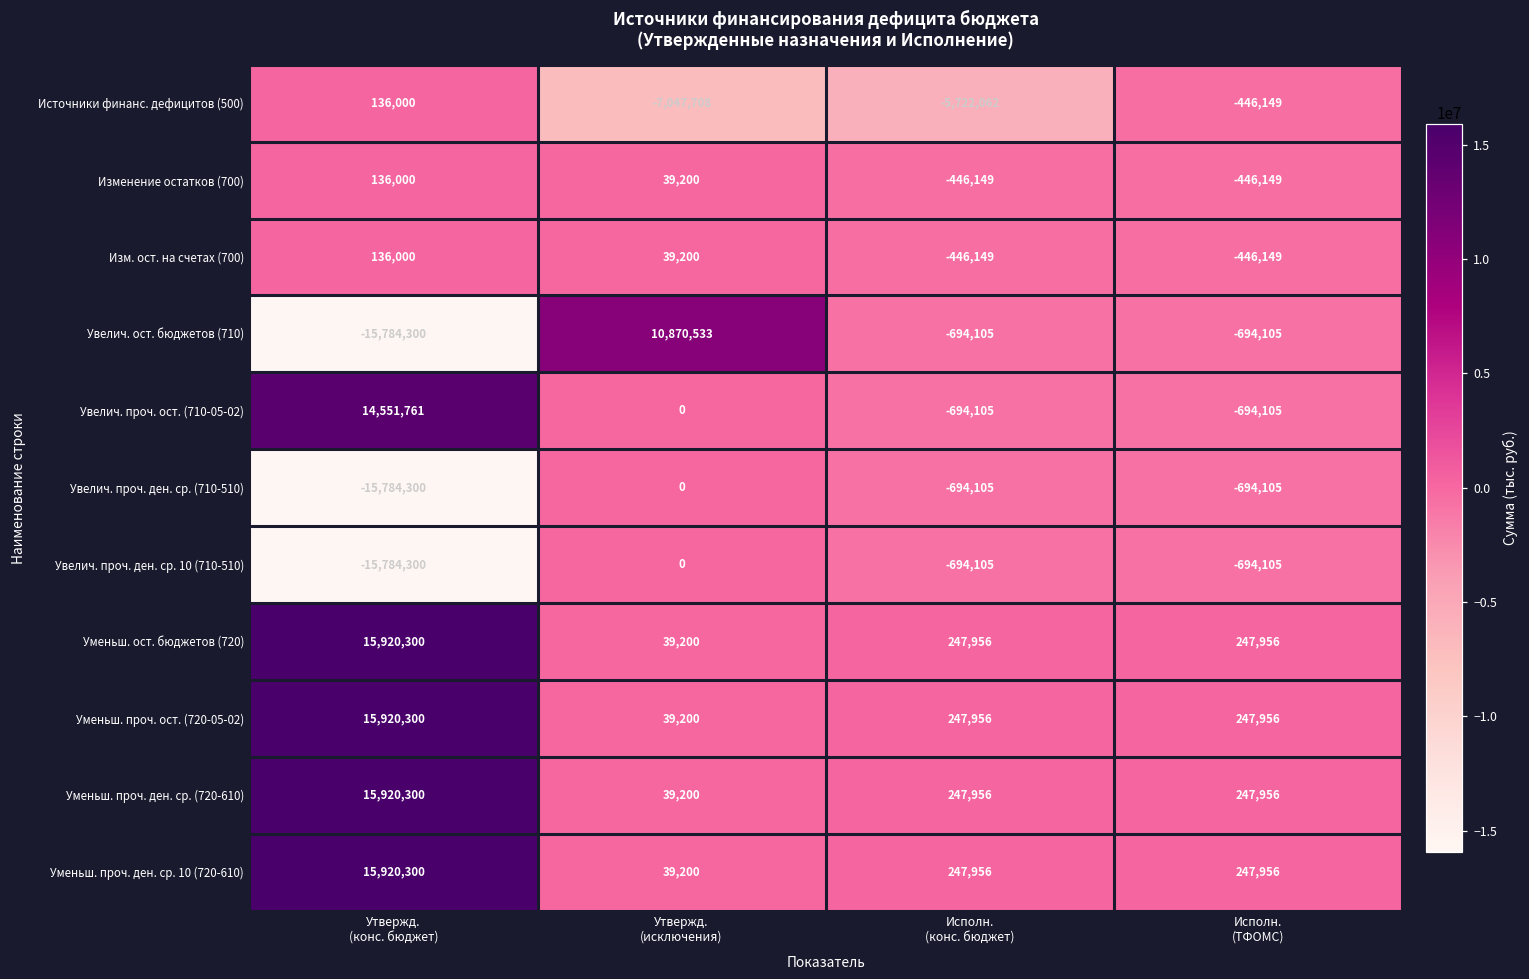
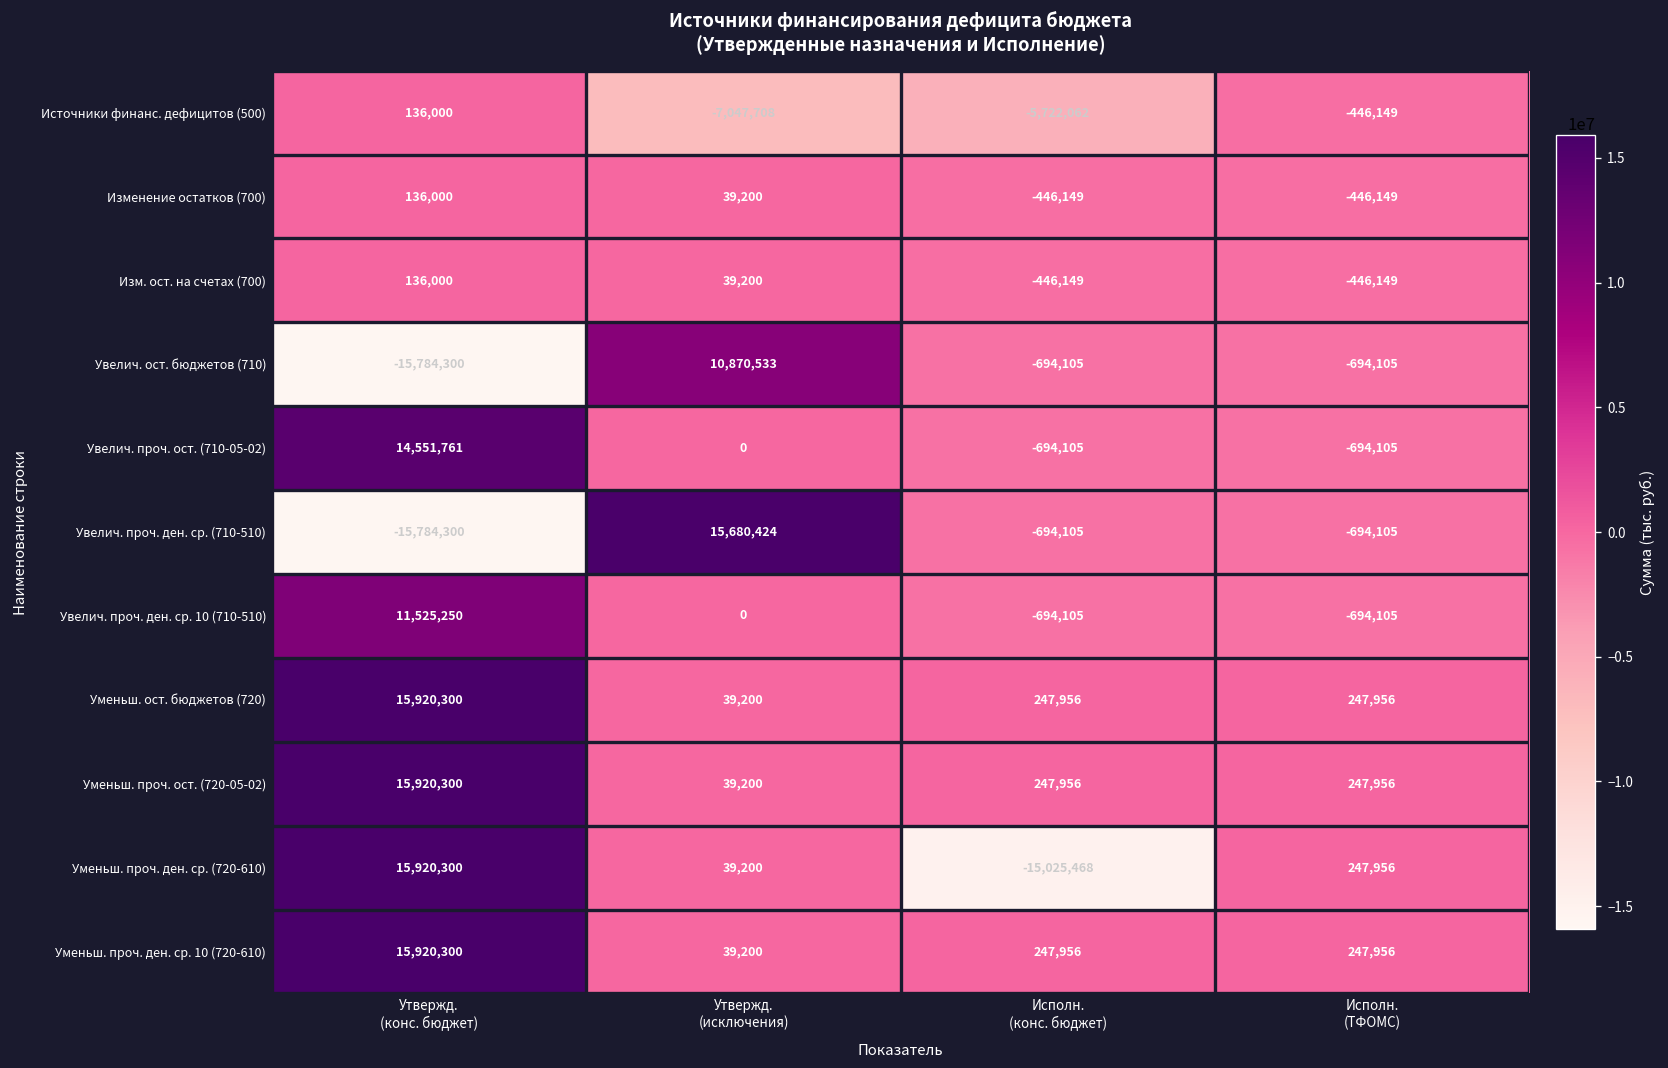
  {
    "Источники финанс. дефицитов (500)": {
      "Утвержд. (конс. бюджет)": "136,000",
      "Исполн. (ТФОМС)": "-446,149"
    },
    "Изменение остатков (700)": {
      "Утвержд. (конс. бюджет)": "136,000",
      "Утвержд. (исключения)": "39,200",
      "Исполн. (конс. бюджет)": "-446,149",
      "Исполн. (ТФОМС)": "-446,149"
    },
    "Изм. ост. на счетах (700)": {
      "Утвержд. (конс. бюджет)": "136,000",
      "Утвержд. (исключения)": "39,200",
      "Исполн. (конс. бюджет)": "-446,149",
      "Исполн. (ТФОМС)": "-446,149"
    },
    "Увелич. ост. бюджетов (710)": {
      "Утвержд. (конс. бюджет)": "-15,784,300",
      "Утвержд. (исключения)": "10,870,533",
      "Исполн. (конс. бюджет)": "-694,105",
      "Исполн. (ТФОМС)": "-694,105"
    },
    "Увелич. проч. ост. (710-05-02)": {
      "Утвержд. (конс. бюджет)": "14,551,761",
      "Утвержд. (исключения)": "0",
      "Исполн. (конс. бюджет)": "-694,105",
      "Исполн. (ТФОМС)": "-694,105"
    },
    "Увелич. проч. ден. ср. (710-510)": {
      "Утвержд. (конс. бюджет)": "-15,784,300",
-     "Утвержд. (исключения)": "0",
+     "Утвержд. (исключения)": "15,680,424",
      "Исполн. (конс. бюджет)": "-694,105",
      "Исполн. (ТФОМС)": "-694,105"
    },
    "Увелич. проч. ден. ср. 10 (710-510)": {
-     "Утвержд. (конс. бюджет)": "-15,784,300",
+     "Утвержд. (конс. бюджет)": "11,525,250",
      "Утвержд. (исключения)": "0",
      "Исполн. (конс. бюджет)": "-694,105",
      "Исполн. (ТФОМС)": "-694,105"
    },
    "Уменьш. ост. бюджетов (720)": {
      "Утвержд. (конс. бюджет)": "15,920,300",
      "Утвержд. (исключения)": "39,200",
      "Исполн. (конс. бюджет)": "247,956",
      "Исполн. (ТФОМС)": "247,956"
    },
    "Уменьш. проч. ост. (720-05-02)": {
      "Утвержд. (конс. бюджет)": "15,920,300",
      "Утвержд. (исключения)": "39,200",
      "Исполн. (конс. бюджет)": "247,956",
      "Исполн. (ТФОМС)": "247,956"
    },
    "Уменьш. проч. ден. ср. (720-610)": {
      "Утвержд. (конс. бюджет)": "15,920,300",
      "Утвержд. (исключения)": "39,200",
-     "Исполн. (конс. бюджет)": "247,956",
+     "Исполн. (конс. бюджет)": "-15,025,468",
      "Исполн. (ТФОМС)": "247,956"
    },
    "Уменьш. проч. ден. ср. 10 (720-610)": {
      "Утвержд. (конс. бюджет)": "15,920,300",
      "Утвержд. (исключения)": "39,200",
      "Исполн. (конс. бюджет)": "247,956",
      "Исполн. (ТФОМС)": "247,956"
    }
  }
